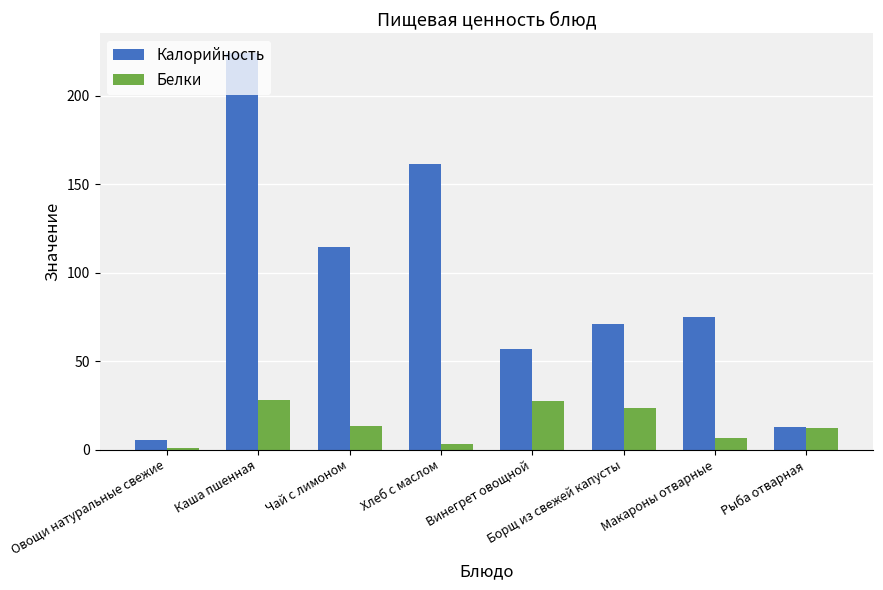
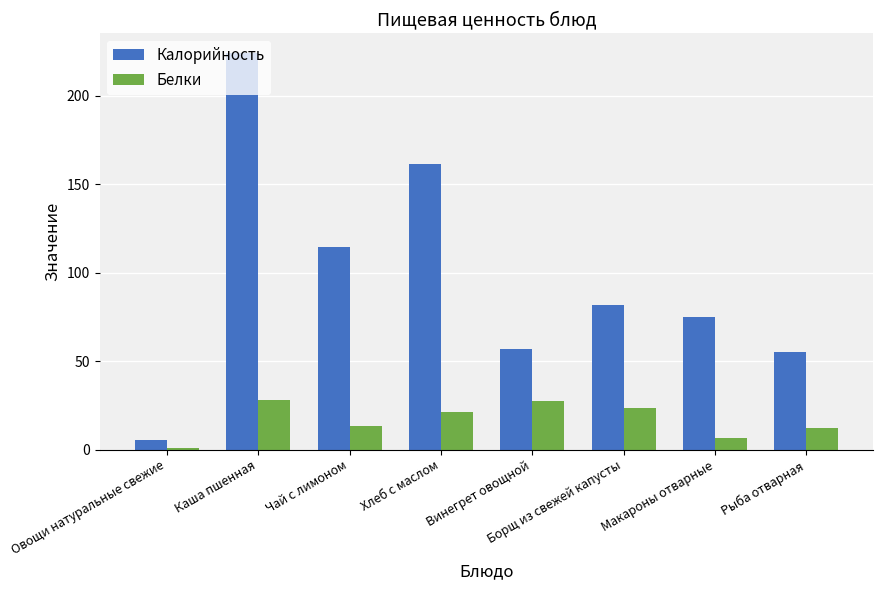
  {
    "Калорийность": {
      "Овощи натуральные свежие": 6,
      "Чай с лимоном": 115,
      "Хлеб с маслом": 161,
      "Винегрет овощной": 57,
-     "Борщ из свежей капусты": 71,
+     "Борщ из свежей капусты": 82,
      "Макароны отварные": 75,
-     "Рыба отварная": 13
+     "Рыба отварная": 55
    },
    "Белки": {
      "Каша пшенная": 28,
      "Чай с лимоном": 14,
-     "Хлеб с маслом": 3,
+     "Хлеб с маслом": 21,
      "Винегрет овощной": 28,
      "Борщ из свежей капусты": 24,
      "Макароны отварные": 7,
      "Рыба отварная": 13
    }
  }
